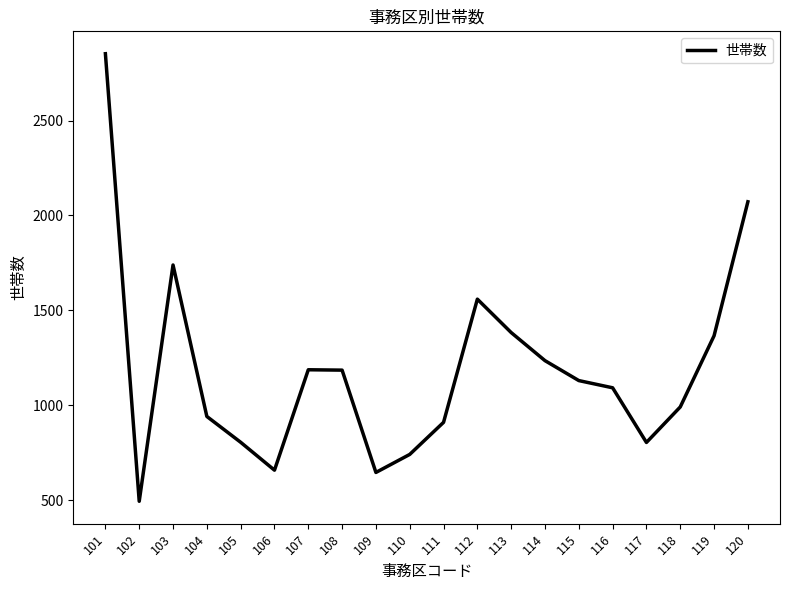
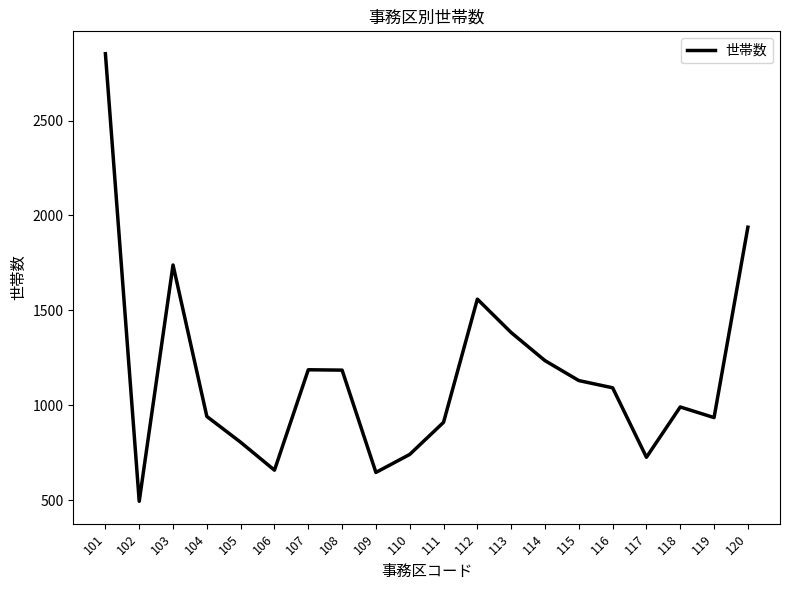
  {
    "101": 2850,
    "102": 490,
    "103": 1740,
    "104": 940,
    "105": 810,
    "106": 660,
    "107": 1190,
    "108": 1190,
    "109": 650,
    "110": 740,
    "111": 910,
    "112": 1560,
    "113": 1380,
    "114": 1240,
    "115": 1130,
    "116": 1090,
-   "117": 800,
+   "117": 730,
    "118": 990,
-   "119": 1370,
-   "120": 2070
+   "119": 940,
+   "120": 1940
  }
